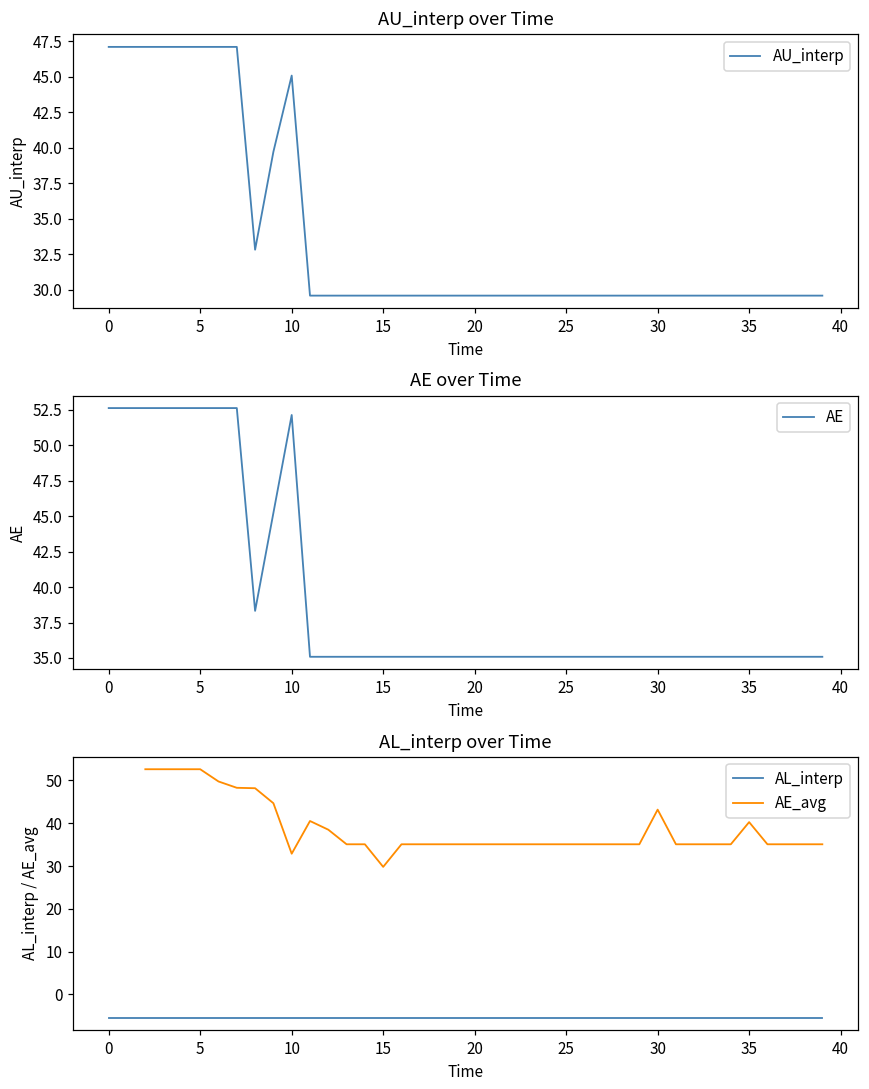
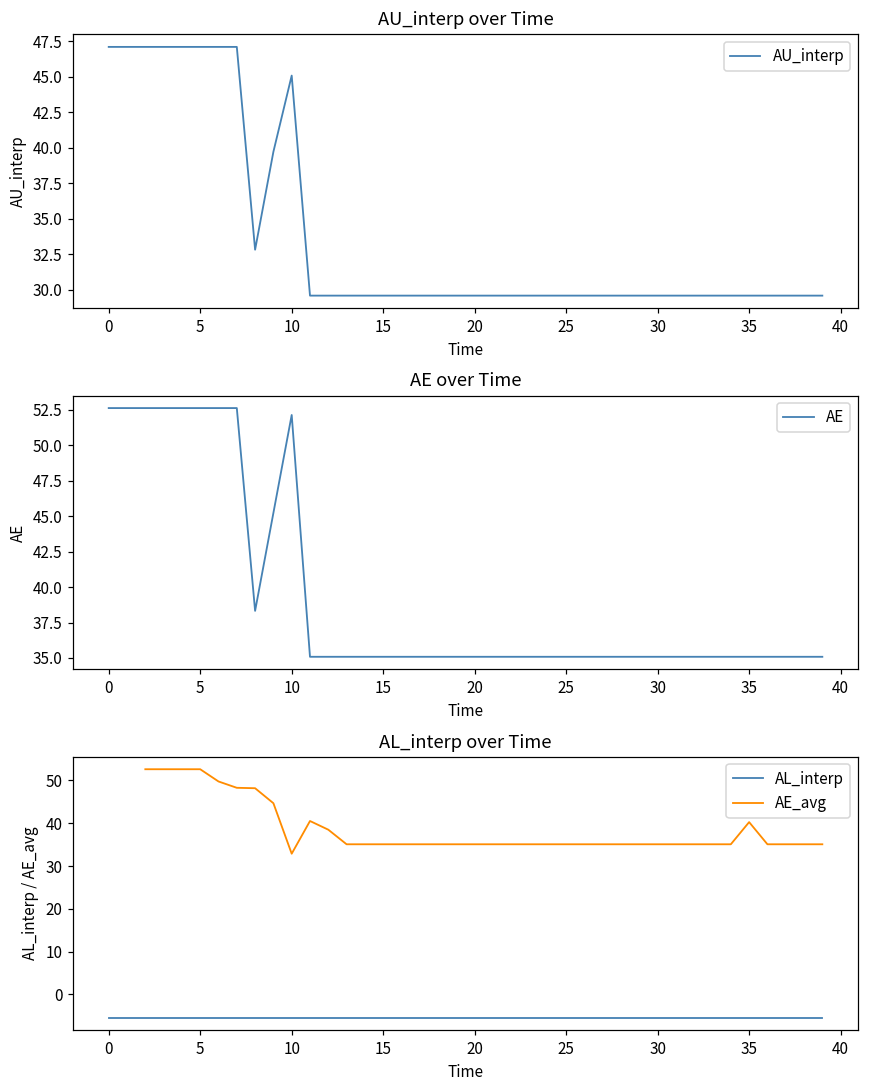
  {
    "AU_interp over Time": {
      "0": 47.1,
      "5": 47.1,
      "10": 45.1,
      "15": 29.6,
      "20": 29.6,
      "25": 29.6,
      "30": 29.6,
      "35": 29.6
    },
    "AE over Time": {
      "0": 52.6,
      "5": 52.6,
      "10": 52.1,
      "15": 35.1,
      "20": 35.1,
      "25": 35.1,
      "30": 35.1,
      "35": 35.1
    },
    "AL_interp over Time": {
      "AL_interp": {
        "0": -6,
        "5": -6,
        "10": -6,
        "15": -6,
        "20": -6,
        "25": -6,
        "30": -6,
        "35": -6
      },
      "AE_avg": {
        "5": 53,
        "10": 33,
-       "15": 30,
+       "15": 35,
        "20": 35,
        "25": 35,
-       "30": 43,
+       "30": 35,
        "35": 40
      }
    }
  }
